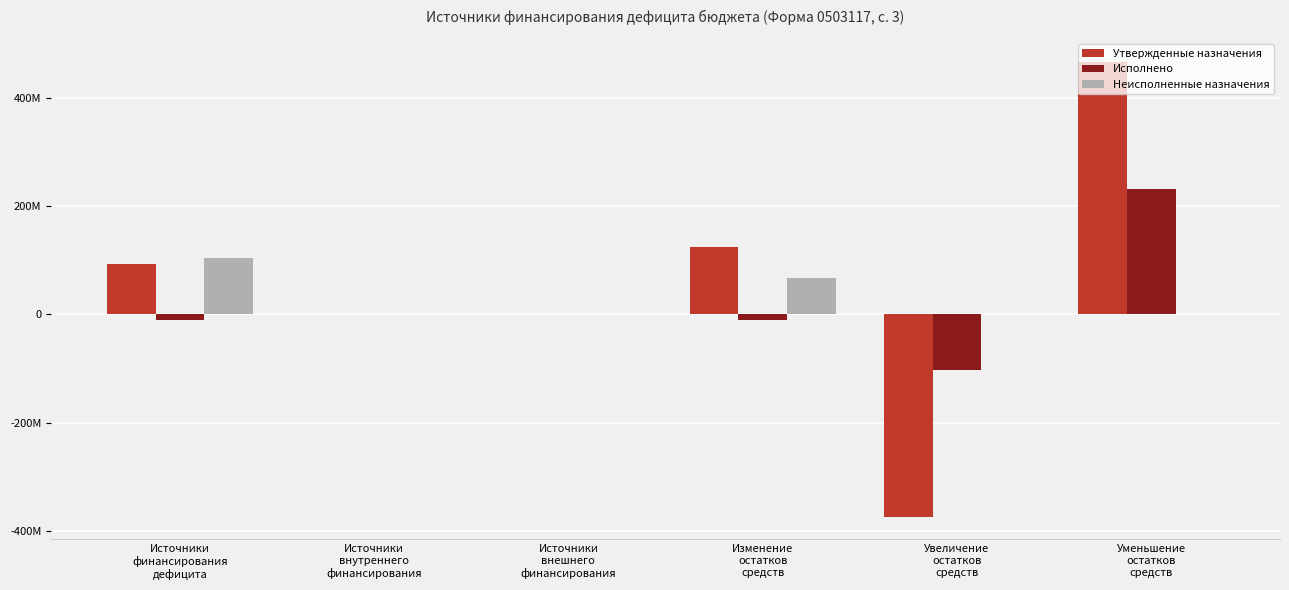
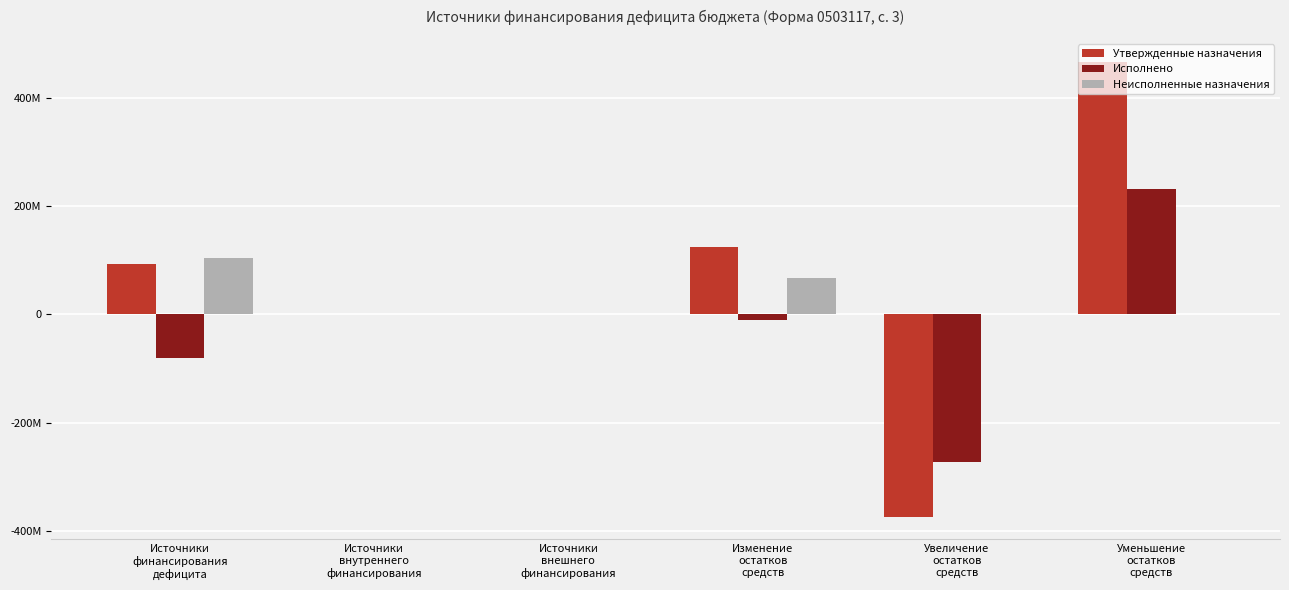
  {
    "Утвержденные назначения": {
      "Источники финансирования дефицита": 90000000,
      "Источники внутреннего финансирования": 0,
      "Источники внешнего финансирования": 0,
      "Изменение остатков средств": 120000000,
      "Увеличение остатков средств": -370000000
    },
    "Исполнено": {
-     "Источники финансирования дефицита": -10000000,
+     "Источники финансирования дефицита": -80000000,
      "Источники внутреннего финансирования": 0,
      "Источники внешнего финансирования": 0,
      "Изменение остатков средств": -10000000,
-     "Увеличение остатков средств": -100000000,
+     "Увеличение остатков средств": -270000000,
      "Уменьшение остатков средств": 230000000
    },
    "Неисполненные назначения": {
      "Источники финансирования дефицита": 100000000,
      "Источники внутреннего финансирования": 0,
      "Источники внешнего финансирования": 0,
      "Изменение остатков средств": 70000000,
      "Увеличение остатков средств": 0,
      "Уменьшение остатков средств": 0
    }
  }
